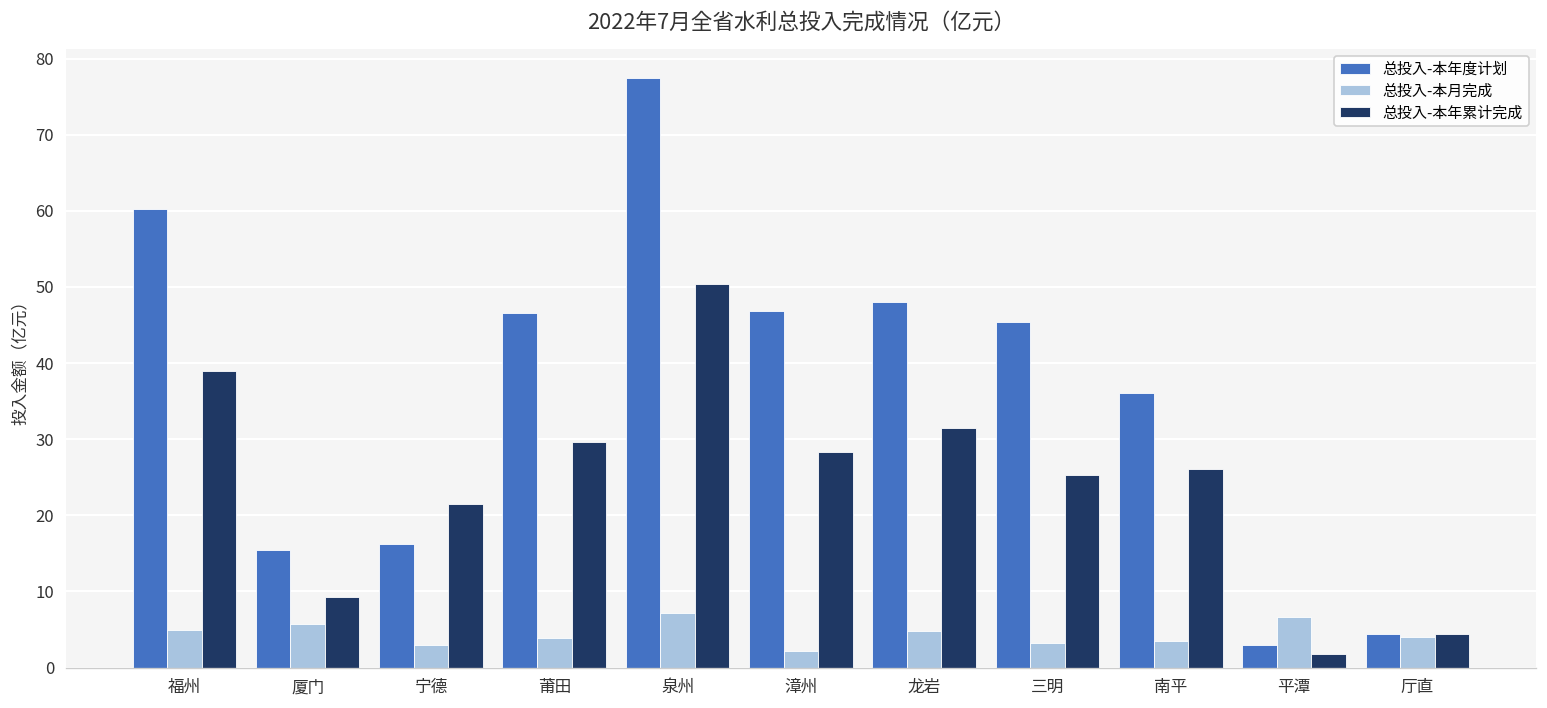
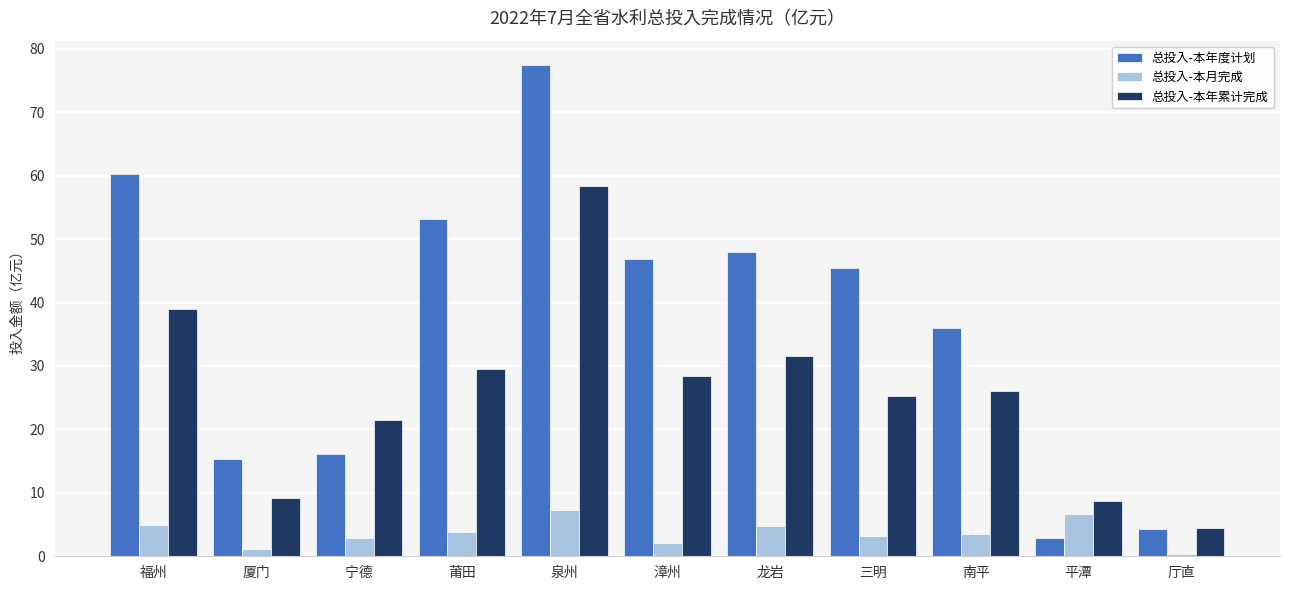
  {
    "总投入-本年度计划": {
      "福州": 60,
      "厦门": 15,
      "宁德": 16,
-     "莆田": 47,
+     "莆田": 53,
      "泉州": 77,
      "漳州": 47,
      "龙岩": 48,
      "三明": 45,
      "南平": 36,
      "平潭": 3,
      "厅直": 4
    },
    "总投入-本月完成": {
      "福州": 5,
-     "厦门": 6,
+     "厦门": 1,
      "宁德": 3,
      "莆田": 4,
      "泉州": 7,
      "漳州": 2,
      "龙岩": 5,
      "三明": 3,
      "南平": 3,
      "平潭": 7,
-     "厅直": 4
+     "厅直": 0
    },
    "总投入-本年累计完成": {
      "福州": 39,
      "厦门": 9,
      "宁德": 21,
      "莆田": 30,
-     "泉州": 50,
+     "泉州": 58,
      "漳州": 28,
      "龙岩": 32,
      "三明": 25,
      "南平": 26,
-     "平潭": 2,
+     "平潭": 9,
      "厅直": 4
    }
  }
